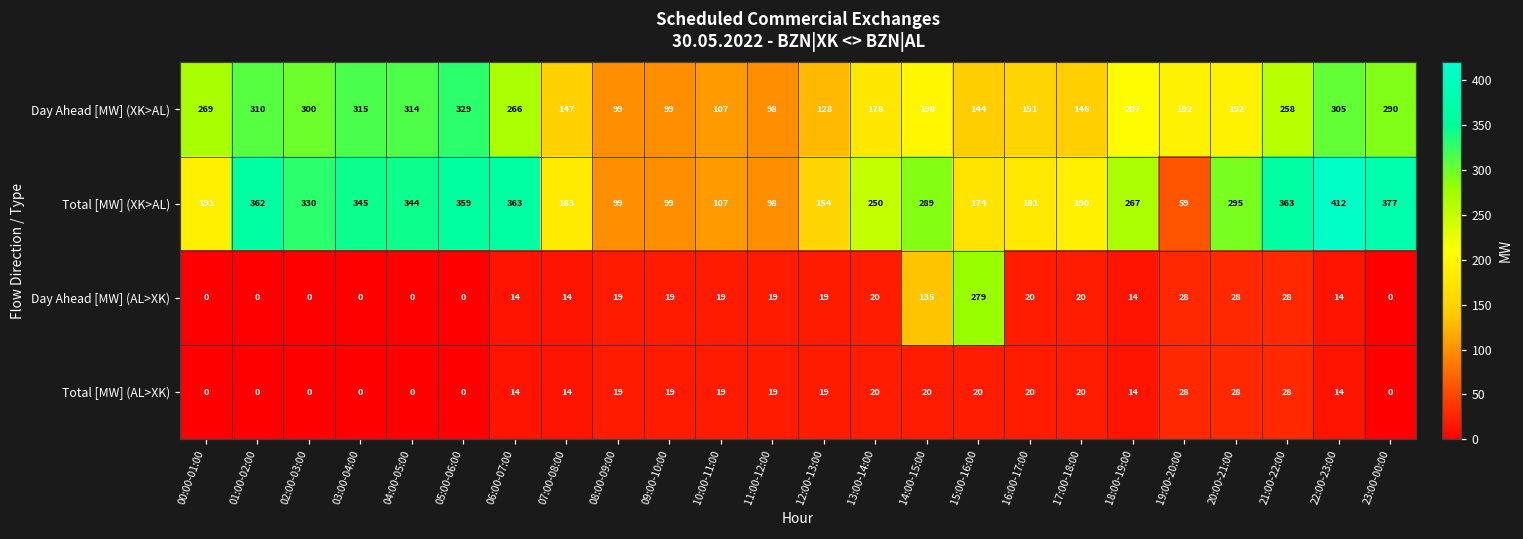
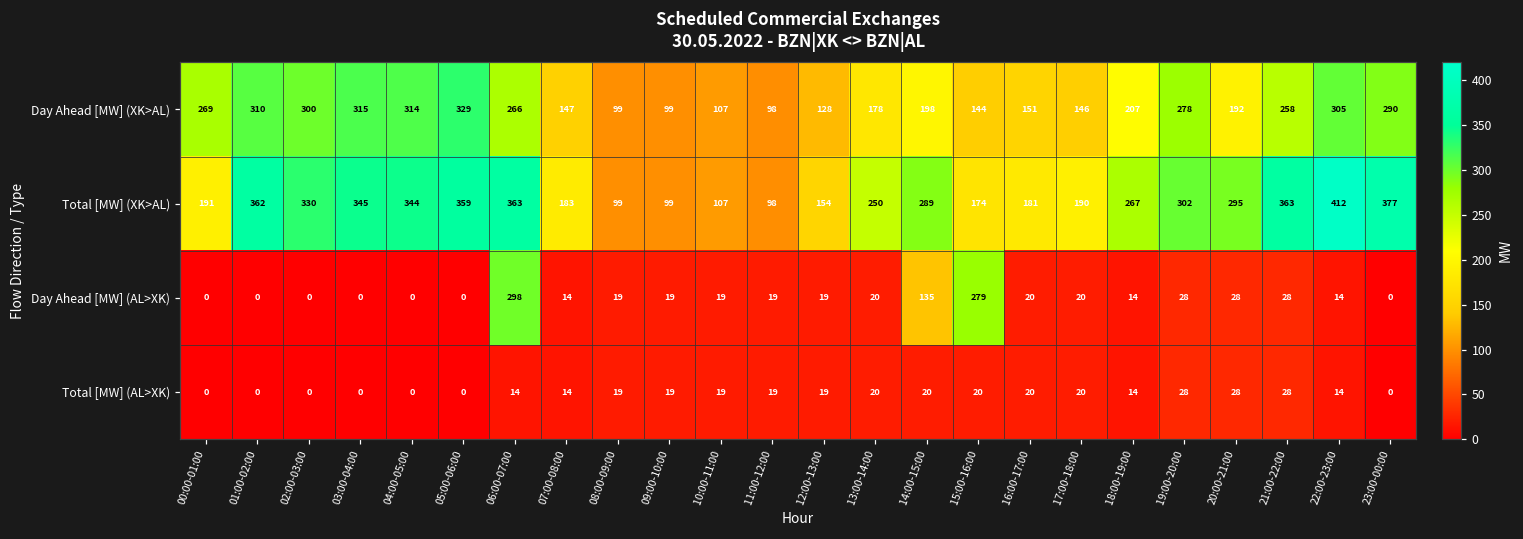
  {
    "Day Ahead [MW] (XK>AL)": {
      "00:00-01:00": 269,
      "01:00-02:00": 310,
      "02:00-03:00": 300,
      "03:00-04:00": 315,
      "04:00-05:00": 314,
      "05:00-06:00": 329,
      "06:00-07:00": 266,
      "07:00-08:00": 147,
      "08:00-09:00": 99,
      "09:00-10:00": 99,
      "10:00-11:00": 107,
      "11:00-12:00": 98,
      "12:00-13:00": 128,
      "13:00-14:00": 178,
      "14:00-15:00": 198,
      "15:00-16:00": 144,
      "16:00-17:00": 151,
      "17:00-18:00": 146,
      "18:00-19:00": 207,
-     "19:00-20:00": 192,
+     "19:00-20:00": 278,
      "20:00-21:00": 192,
      "21:00-22:00": 258,
      "22:00-23:00": 305,
      "23:00-00:00": 290
    },
    "Total [MW] (XK>AL)": {
      "00:00-01:00": 191,
      "01:00-02:00": 362,
      "02:00-03:00": 330,
      "03:00-04:00": 345,
      "04:00-05:00": 344,
      "05:00-06:00": 359,
      "06:00-07:00": 363,
      "07:00-08:00": 183,
      "08:00-09:00": 99,
      "09:00-10:00": 99,
      "10:00-11:00": 107,
      "11:00-12:00": 98,
      "12:00-13:00": 154,
      "13:00-14:00": 250,
      "14:00-15:00": 289,
      "15:00-16:00": 174,
      "16:00-17:00": 181,
      "17:00-18:00": 190,
      "18:00-19:00": 267,
-     "19:00-20:00": 59,
+     "19:00-20:00": 302,
      "20:00-21:00": 295,
      "21:00-22:00": 363,
      "22:00-23:00": 412,
      "23:00-00:00": 377
    },
    "Day Ahead [MW] (AL>XK)": {
      "00:00-01:00": 0,
      "01:00-02:00": 0,
      "02:00-03:00": 0,
      "03:00-04:00": 0,
      "04:00-05:00": 0,
      "05:00-06:00": 0,
-     "06:00-07:00": 14,
+     "06:00-07:00": 298,
      "07:00-08:00": 14,
      "08:00-09:00": 19,
      "09:00-10:00": 19,
      "10:00-11:00": 19,
      "11:00-12:00": 19,
      "12:00-13:00": 19,
      "13:00-14:00": 20,
      "14:00-15:00": 135,
      "15:00-16:00": 279,
      "16:00-17:00": 20,
      "17:00-18:00": 20,
      "18:00-19:00": 14,
      "19:00-20:00": 28,
      "20:00-21:00": 28,
      "21:00-22:00": 28,
      "22:00-23:00": 14,
      "23:00-00:00": 0
    },
    "Total [MW] (AL>XK)": {
      "00:00-01:00": 0,
      "01:00-02:00": 0,
      "02:00-03:00": 0,
      "03:00-04:00": 0,
      "04:00-05:00": 0,
      "05:00-06:00": 0,
      "06:00-07:00": 14,
      "07:00-08:00": 14,
      "08:00-09:00": 19,
      "09:00-10:00": 19,
      "10:00-11:00": 19,
      "11:00-12:00": 19,
      "12:00-13:00": 19,
      "13:00-14:00": 20,
      "14:00-15:00": 20,
      "15:00-16:00": 20,
      "16:00-17:00": 20,
      "17:00-18:00": 20,
      "18:00-19:00": 14,
      "19:00-20:00": 28,
      "20:00-21:00": 28,
      "21:00-22:00": 28,
      "22:00-23:00": 14,
      "23:00-00:00": 0
    }
  }
